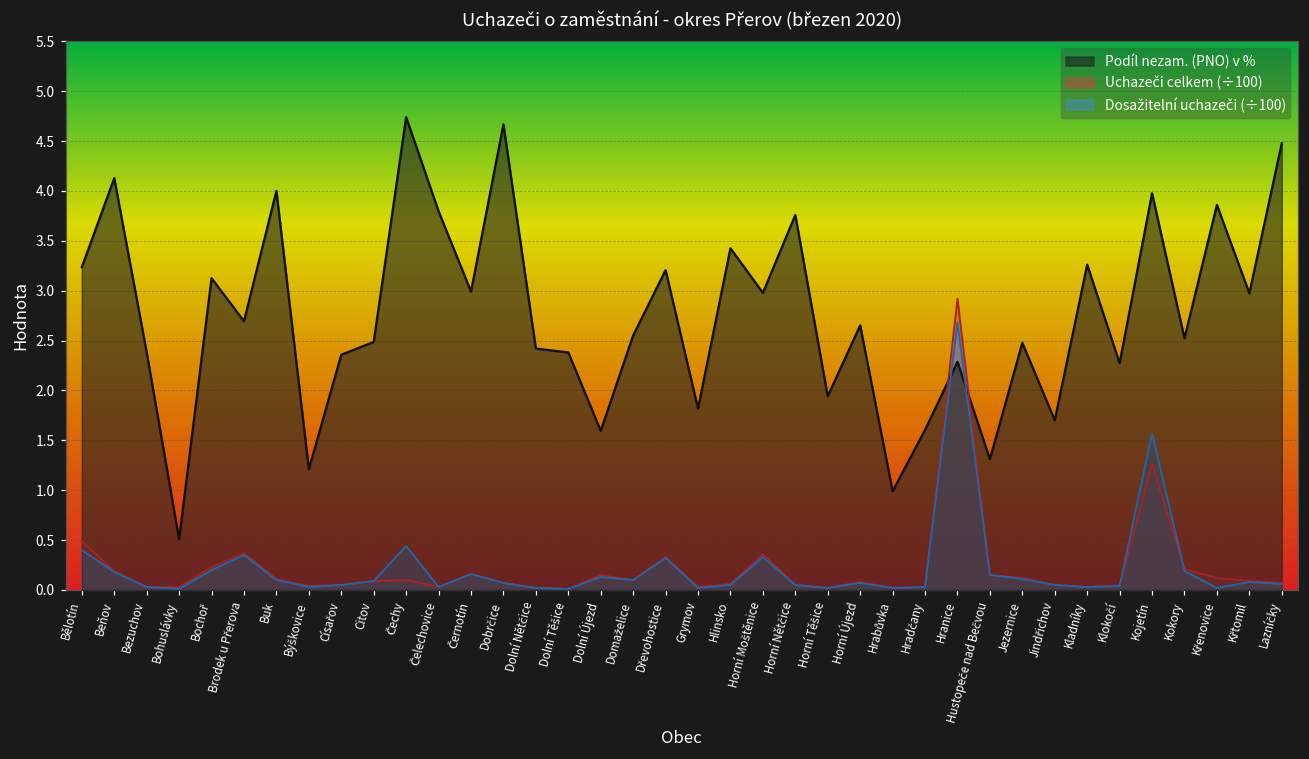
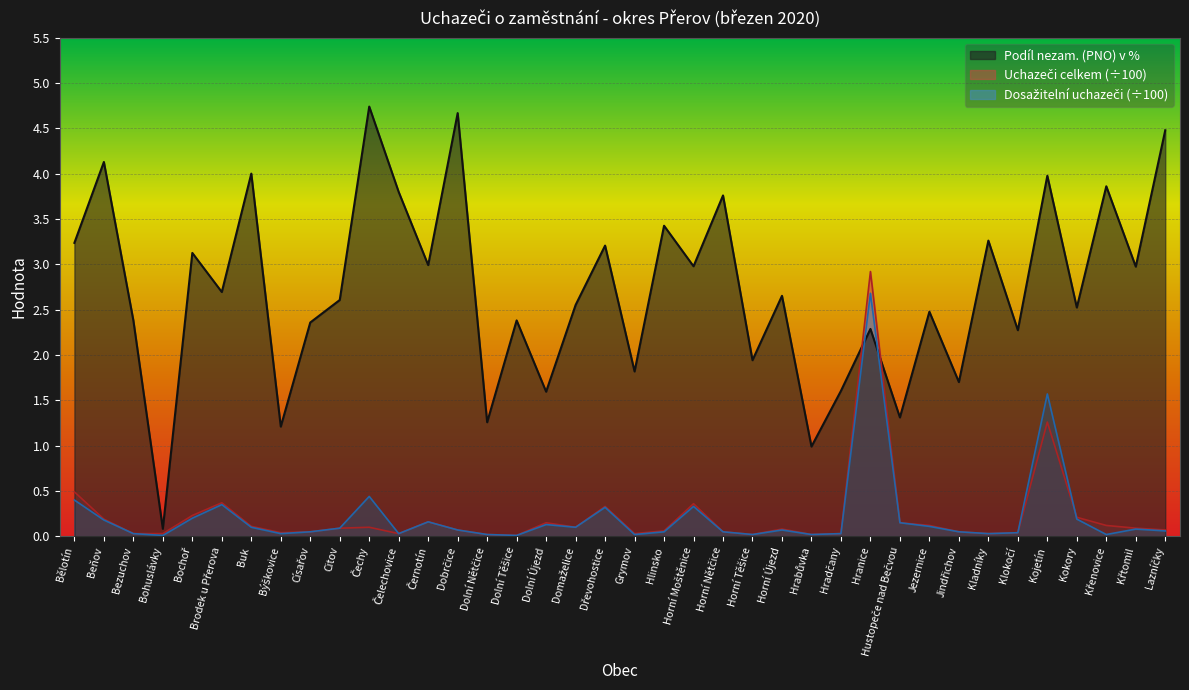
  {
    "Podíl nezam. (PNO) v %": {
      "Bělotín": 3.2,
      "Beňov": 4.1,
      "Bezuchov": 2.4,
-     "Bohuslávky": 0.5,
+     "Bohuslávky": 0.1,
      "Bochoř": 3.1,
      "Brodek u Přerova": 2.7,
      "Buk": 4.0,
      "Býškovice": 1.2,
      "Císařov": 2.4,
-     "Citov": 2.5,
+     "Citov": 2.6,
      "Čechy": 4.7,
      "Čelechovice": 3.8,
      "Černotín": 3.0,
      "Dobrčice": 4.7,
-     "Dolní Nětčice": 2.4,
+     "Dolní Nětčice": 1.3,
      "Dolní Těšice": 2.4,
      "Dolní Újezd": 1.6,
      "Domaželice": 2.6,
      "Dřevohostice": 3.2,
      "Grymov": 1.8,
      "Hlinsko": 3.4,
      "Horní Moštěnice": 3.0,
      "Horní Nětčice": 3.8,
      "Horní Těšice": 1.9,
      "Horní Újezd": 2.7,
      "Hrabůvka": 1.0,
      "Hradčany": 1.6,
      "Hranice": 2.3,
      "Hustopeče nad Bečvou": 1.3,
      "Jezernice": 2.5,
      "Jindřichov": 1.7,
      "Kladníky": 3.3,
      "Klokočí": 2.3,
      "Kojetín": 4.0,
      "Kokory": 2.5,
      "Křenovice": 3.9,
      "Křtomil": 3.0,
      "Lazníčky": 4.5
    },
    "Uchazeči celkem (÷100)": {
      "Bělotín": 0.5,
      "Bochoř": 0.2,
      "Čechy": 0.1,
      "Horní Moštěnice": 0.4,
      "Hranice": 2.9,
      "Kojetín": 1.3,
      "Křenovice": 0.1
    },
    "Dosažitelní uchazeči (÷100)": {
      "Bělotín": 0.4,
      "Bochoř": 0.2,
      "Čechy": 0.4,
      "Horní Moštěnice": 0.3,
      "Hranice": 2.7,
      "Kojetín": 1.6,
      "Křenovice": 0.0
    }
  }
